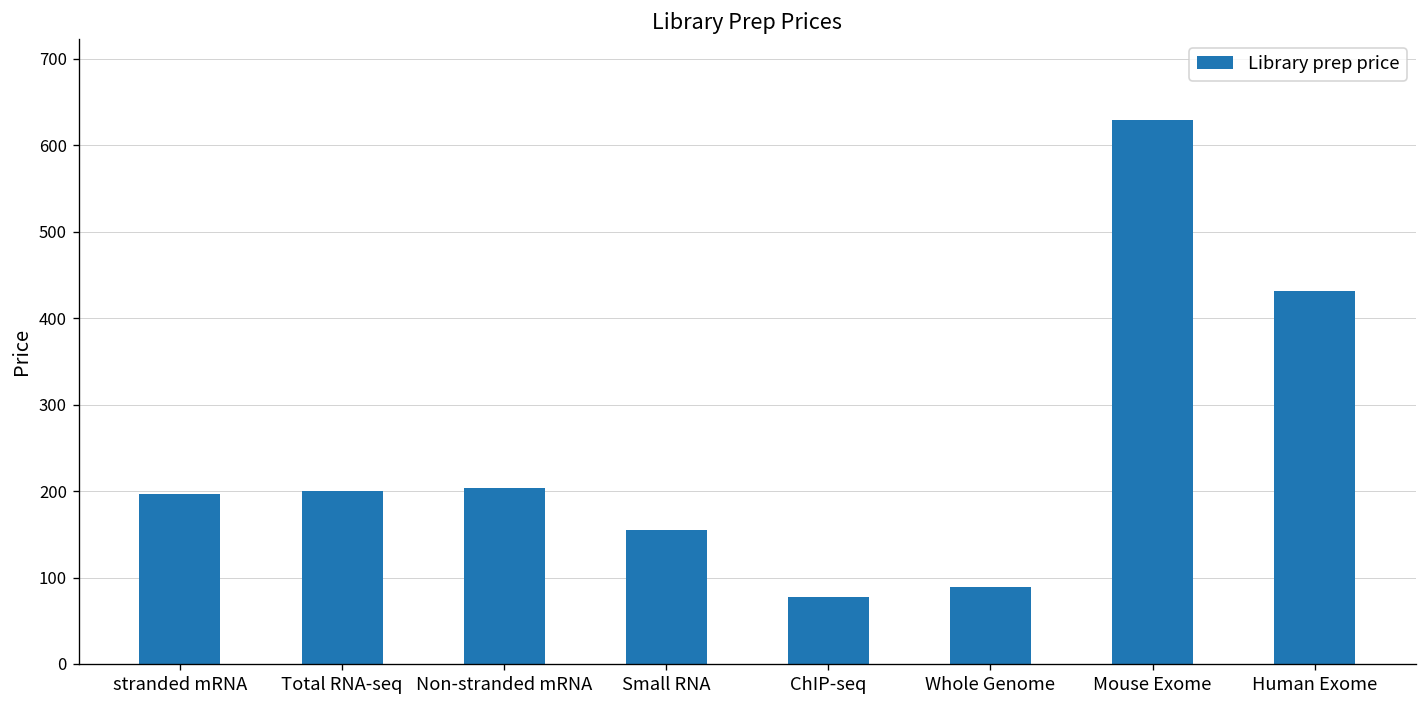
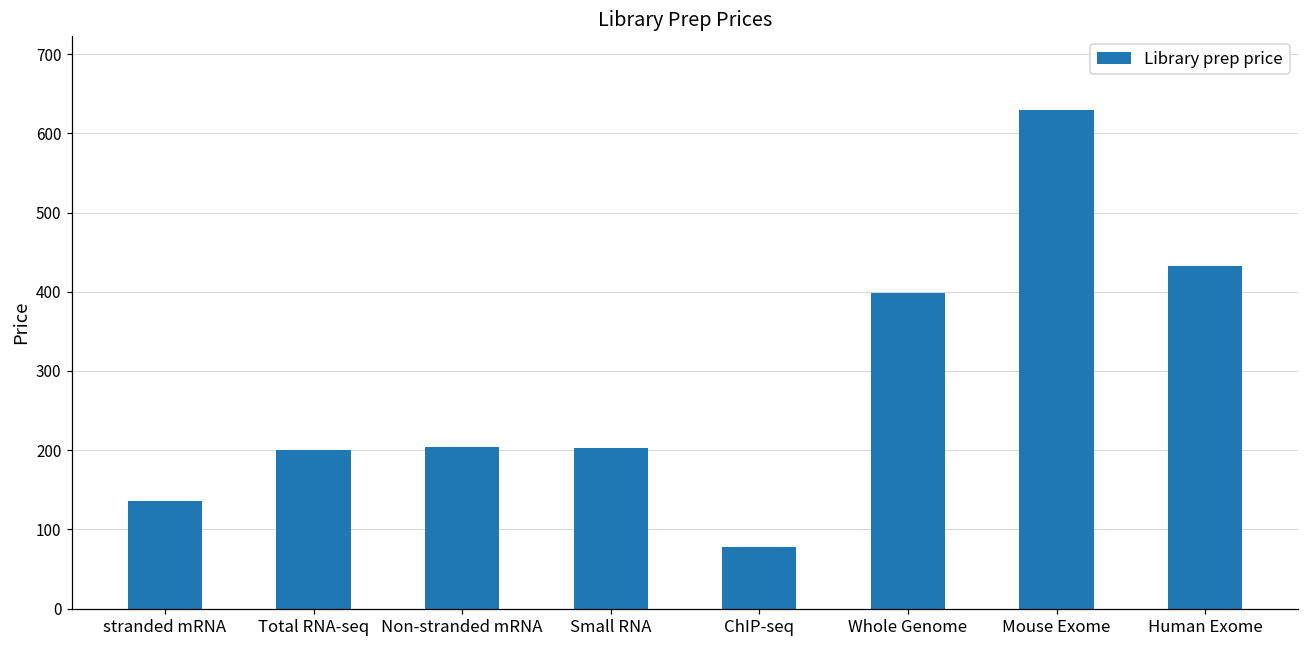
  {
-   "stranded mRNA": 200,
+   "stranded mRNA": 140,
    "Total RNA-seq": 200,
    "Non-stranded mRNA": 200,
-   "Small RNA": 160,
+   "Small RNA": 200,
    "ChIP-seq": 80,
-   "Whole Genome": 90,
+   "Whole Genome": 400,
    "Mouse Exome": 630,
    "Human Exome": 430
  }
